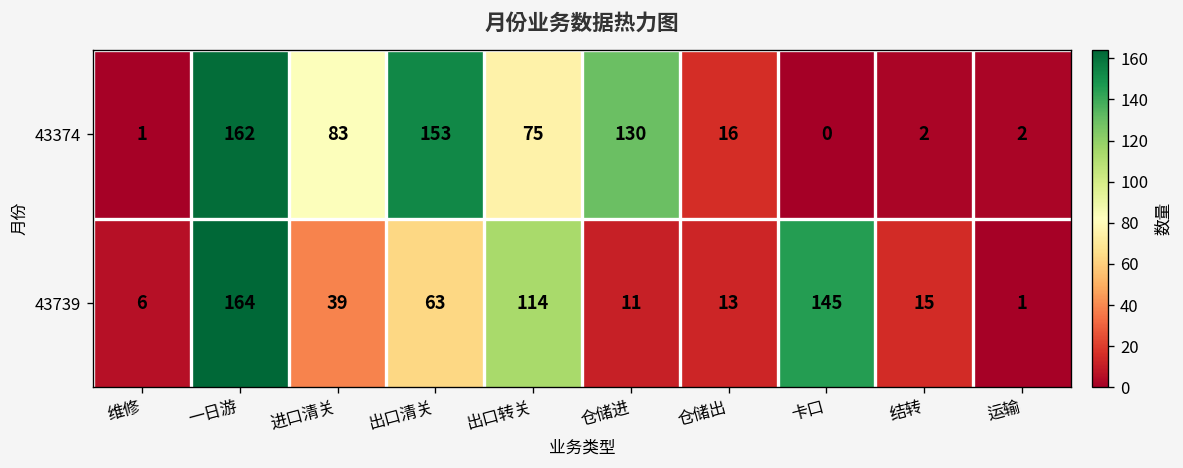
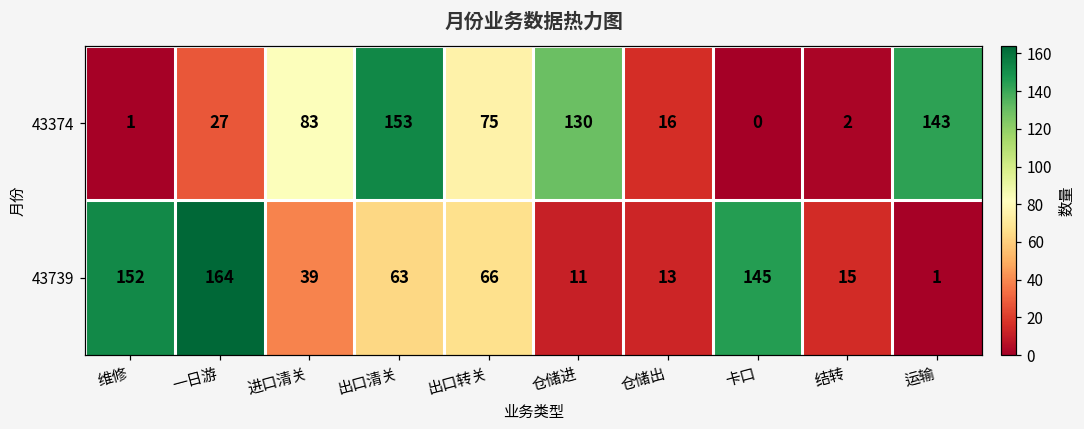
  {
    "43374": {
      "维修": 1,
-     "一日游": 162,
+     "一日游": 27,
      "进口清关": 83,
      "出口清关": 153,
      "出口转关": 75,
      "仓储进": 130,
      "仓储出": 16,
      "卡口": 0,
      "结转": 2,
-     "运输": 2
+     "运输": 143
    },
    "43739": {
-     "维修": 6,
+     "维修": 152,
      "一日游": 164,
      "进口清关": 39,
      "出口清关": 63,
-     "出口转关": 114,
+     "出口转关": 66,
      "仓储进": 11,
      "仓储出": 13,
      "卡口": 145,
      "结转": 15,
      "运输": 1
    }
  }
